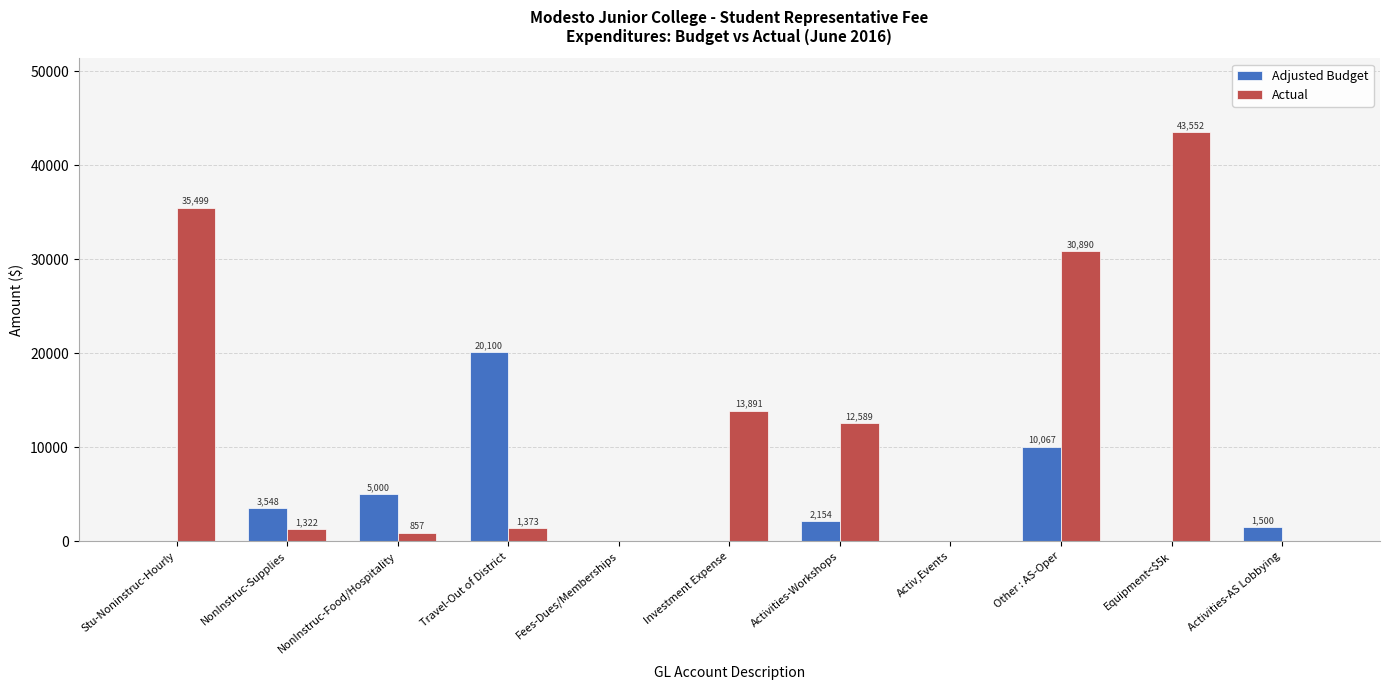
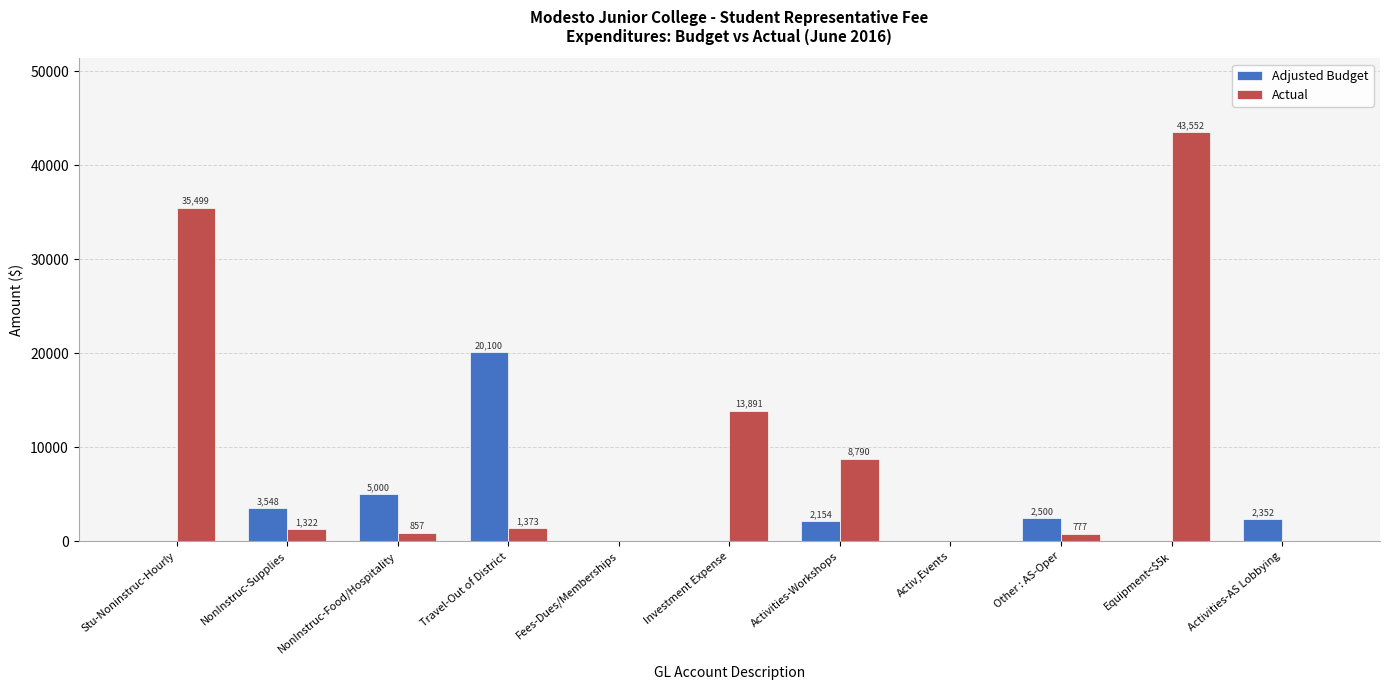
  {
    "Adjusted Budget": {
      "NonInstruc-Supplies": "3,548",
      "NonInstruc-Food/Hospitality": "5,000",
      "Travel-Out of District": "20,100",
      "Activities-Workshops": "2,154",
-     "Other : AS-Oper": "10,067",
-     "Activities-AS Lobbying": "1,500"
+     "Other : AS-Oper": "2,500",
+     "Activities-AS Lobbying": "2,352"
    },
    "Actual": {
      "Stu-Noninstruc-Hourly": "35,499",
      "NonInstruc-Supplies": "1,322",
      "NonInstruc-Food/Hospitality": "857",
      "Travel-Out of District": "1,373",
      "Investment Expense": "13,891",
-     "Activities-Workshops": "12,589",
-     "Other : AS-Oper": "30,890",
+     "Activities-Workshops": "8,790",
+     "Other : AS-Oper": "777",
      "Equipment<$5k": "43,552"
    }
  }
